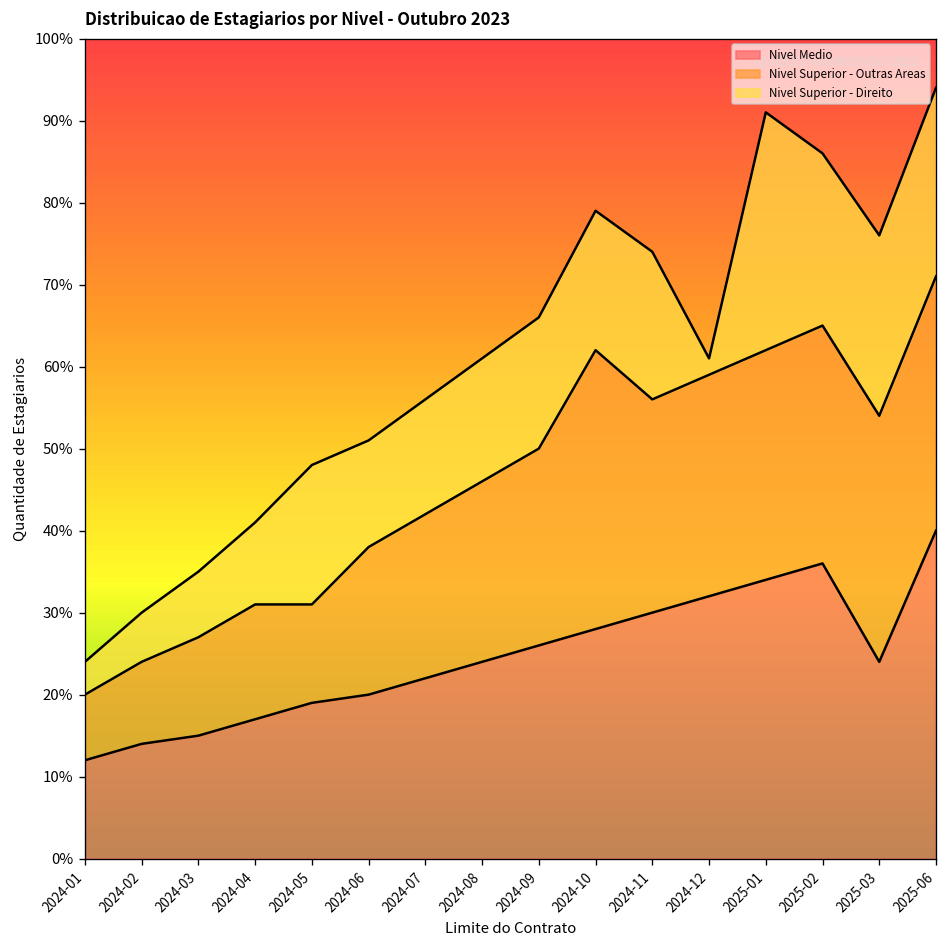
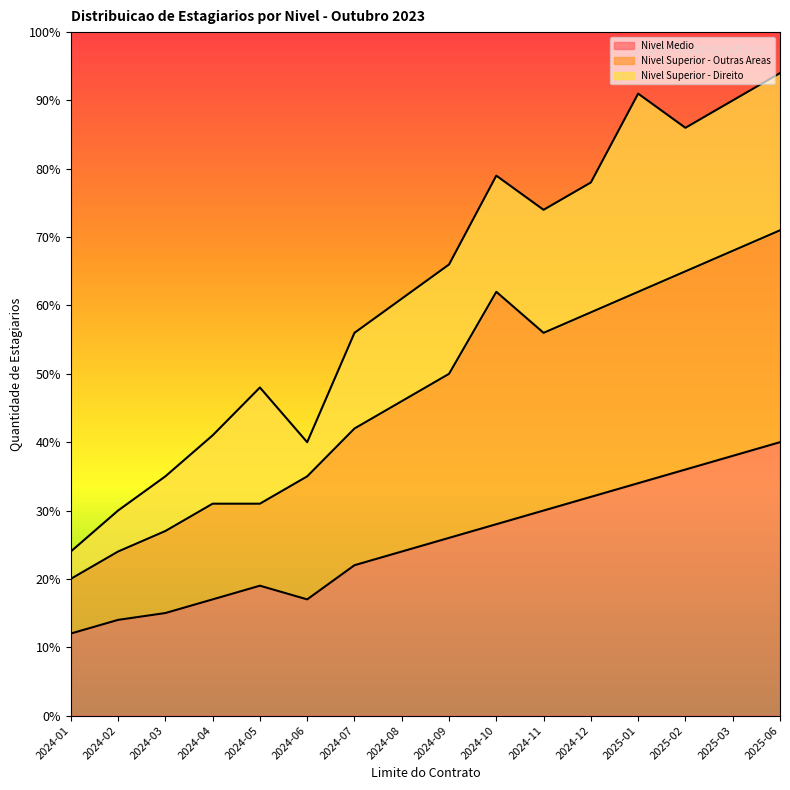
  {
    "Nivel Medio": {
      "2024-01": "12%",
      "2024-02": "14%",
      "2024-03": "15%",
      "2024-04": "17%",
      "2024-05": "19%",
-     "2024-06": "20%",
+     "2024-06": "17%",
      "2024-07": "22%",
      "2024-08": "24%",
      "2024-09": "26%",
      "2024-10": "28%",
      "2024-11": "30%",
      "2024-12": "32%",
      "2025-01": "34%",
      "2025-02": "36%",
-     "2025-03": "24%",
+     "2025-03": "38%",
      "2025-06": "40%"
    },
    "Nivel Superior - Outras Areas": {
      "2024-01": "8%",
      "2024-02": "10%",
      "2024-03": "12%",
      "2024-04": "14%",
      "2024-05": "12%",
      "2024-06": "18%",
      "2024-07": "20%",
      "2024-08": "22%",
      "2024-09": "24%",
      "2024-10": "34%",
      "2024-11": "26%",
      "2024-12": "27%",
      "2025-01": "28%",
      "2025-02": "29%",
      "2025-03": "30%",
      "2025-06": "31%"
    },
    "Nivel Superior - Direito": {
      "2024-01": "4%",
      "2024-02": "6%",
      "2024-03": "8%",
      "2024-04": "10%",
      "2024-05": "17%",
-     "2024-06": "13%",
+     "2024-06": "5%",
      "2024-07": "14%",
      "2024-08": "15%",
      "2024-09": "16%",
      "2024-10": "17%",
      "2024-11": "18%",
-     "2024-12": "2%",
+     "2024-12": "19%",
      "2025-01": "29%",
      "2025-02": "21%",
      "2025-03": "22%",
      "2025-06": "23%"
    }
  }
